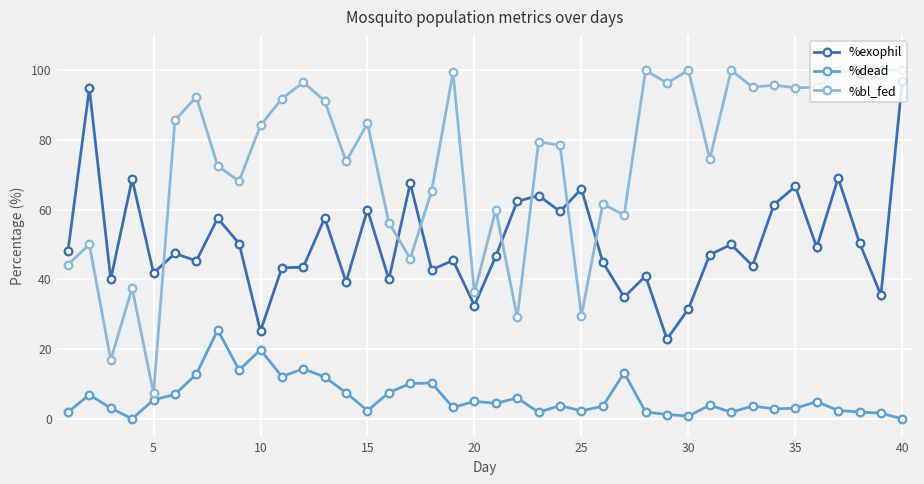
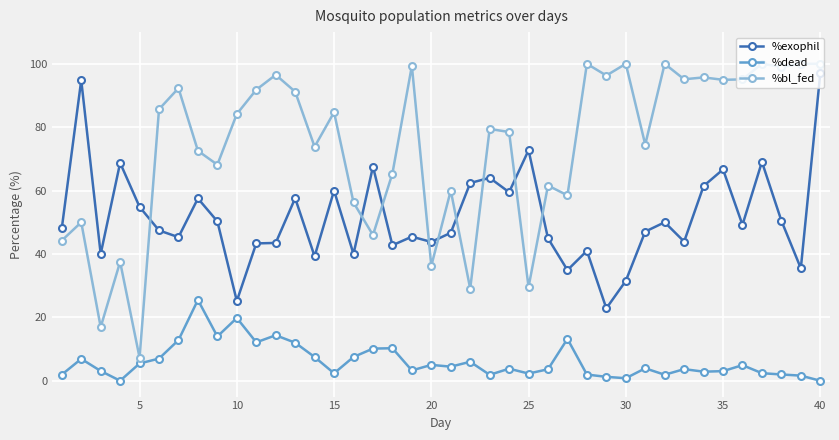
  {
    "%exophil": {
-     "5": 42,
+     "5": 55,
      "10": 25,
      "15": 60,
-     "20": 33,
-     "25": 66,
+     "20": 44,
+     "25": 73,
      "30": 32,
      "35": 67
    }
  }
